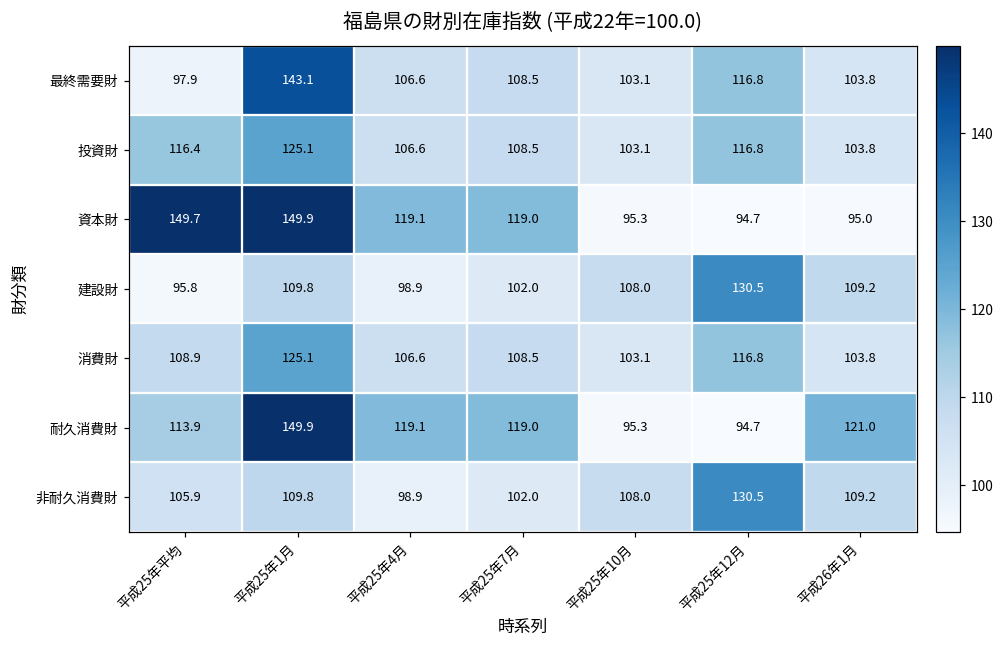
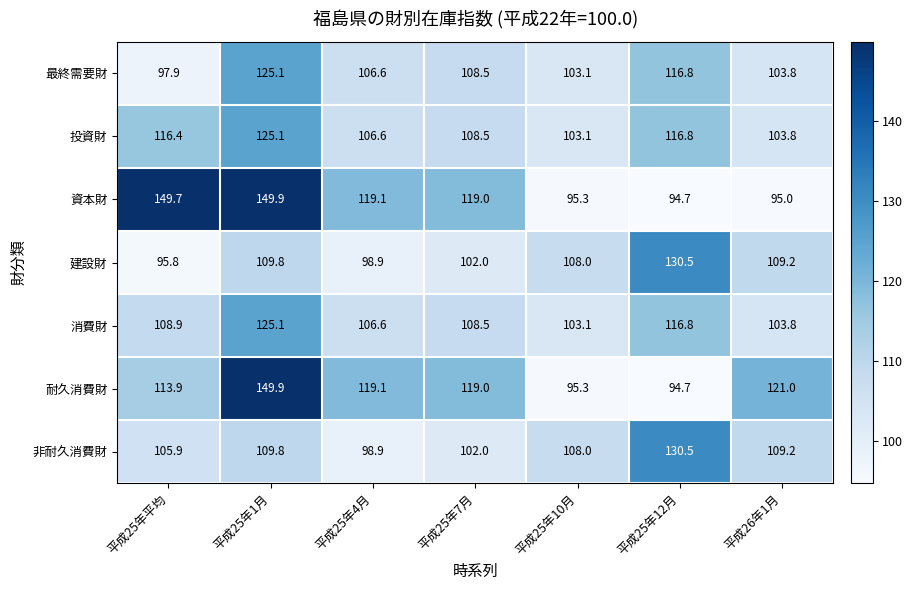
  {
    "最終需要財": {
      "平成25年平均": 97.9,
-     "平成25年1月": 143.1,
+     "平成25年1月": 125.1,
      "平成25年4月": 106.6,
      "平成25年7月": 108.5,
      "平成25年10月": 103.1,
      "平成25年12月": 116.8,
      "平成26年1月": 103.8
    },
    "投資財": {
      "平成25年平均": 116.4,
      "平成25年1月": 125.1,
      "平成25年4月": 106.6,
      "平成25年7月": 108.5,
      "平成25年10月": 103.1,
      "平成25年12月": 116.8,
      "平成26年1月": 103.8
    },
    "資本財": {
      "平成25年平均": 149.7,
      "平成25年1月": 149.9,
      "平成25年4月": 119.1,
      "平成25年7月": 119.0,
      "平成25年10月": 95.3,
      "平成25年12月": 94.7,
      "平成26年1月": 95.0
    },
    "建設財": {
      "平成25年平均": 95.8,
      "平成25年1月": 109.8,
      "平成25年4月": 98.9,
      "平成25年7月": 102.0,
      "平成25年10月": 108.0,
      "平成25年12月": 130.5,
      "平成26年1月": 109.2
    },
    "消費財": {
      "平成25年平均": 108.9,
      "平成25年1月": 125.1,
      "平成25年4月": 106.6,
      "平成25年7月": 108.5,
      "平成25年10月": 103.1,
      "平成25年12月": 116.8,
      "平成26年1月": 103.8
    },
    "耐久消費財": {
      "平成25年平均": 113.9,
      "平成25年1月": 149.9,
      "平成25年4月": 119.1,
      "平成25年7月": 119.0,
      "平成25年10月": 95.3,
      "平成25年12月": 94.7,
      "平成26年1月": 121.0
    },
    "非耐久消費財": {
      "平成25年平均": 105.9,
      "平成25年1月": 109.8,
      "平成25年4月": 98.9,
      "平成25年7月": 102.0,
      "平成25年10月": 108.0,
      "平成25年12月": 130.5,
      "平成26年1月": 109.2
    }
  }
